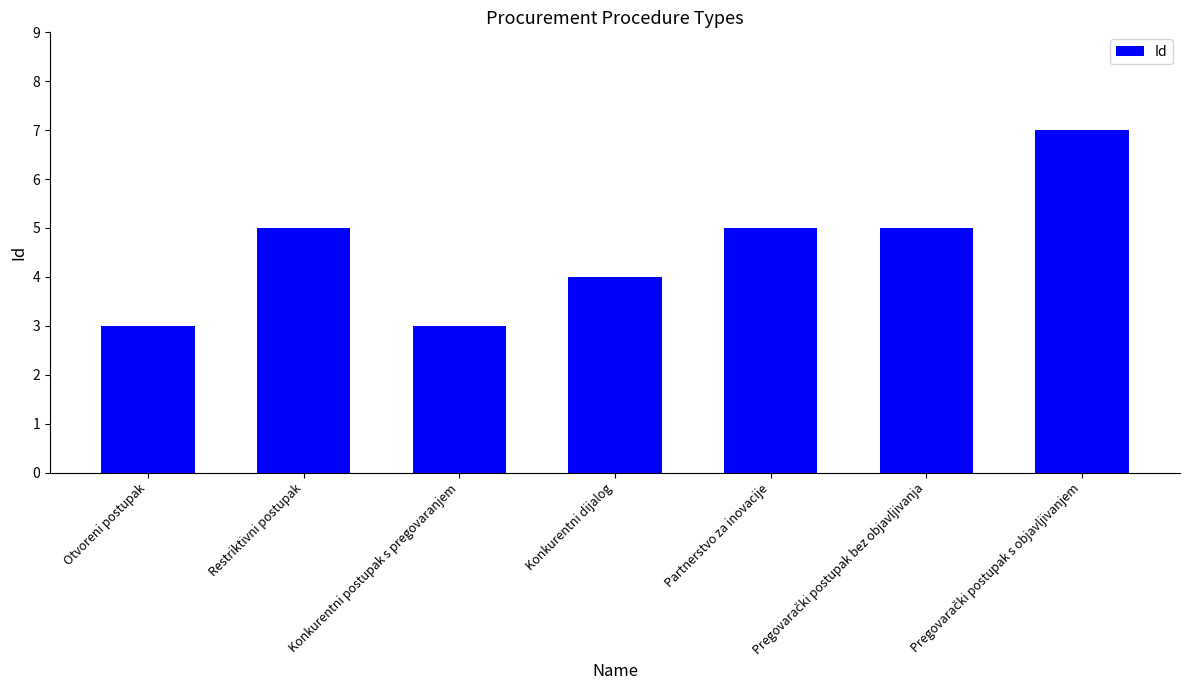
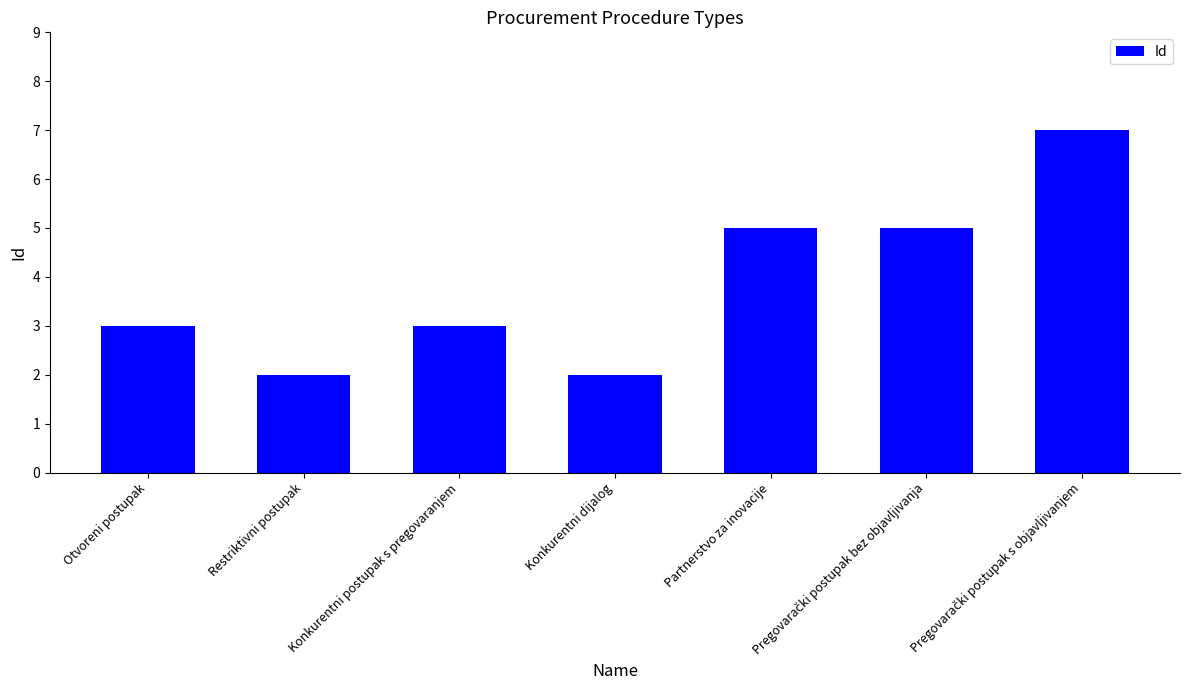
  {
    "Otvoreni postupak": 3,
-   "Restriktivni postupak": 5,
+   "Restriktivni postupak": 2,
    "Konkurentni postupak s pregovaranjem": 3,
-   "Konkurentni dijalog": 4,
+   "Konkurentni dijalog": 2,
    "Partnerstvo za inovacije": 5,
    "Pregovarački postupak bez objavljivanja": 5,
    "Pregovarački postupak s objavljivanjem": 7
  }
